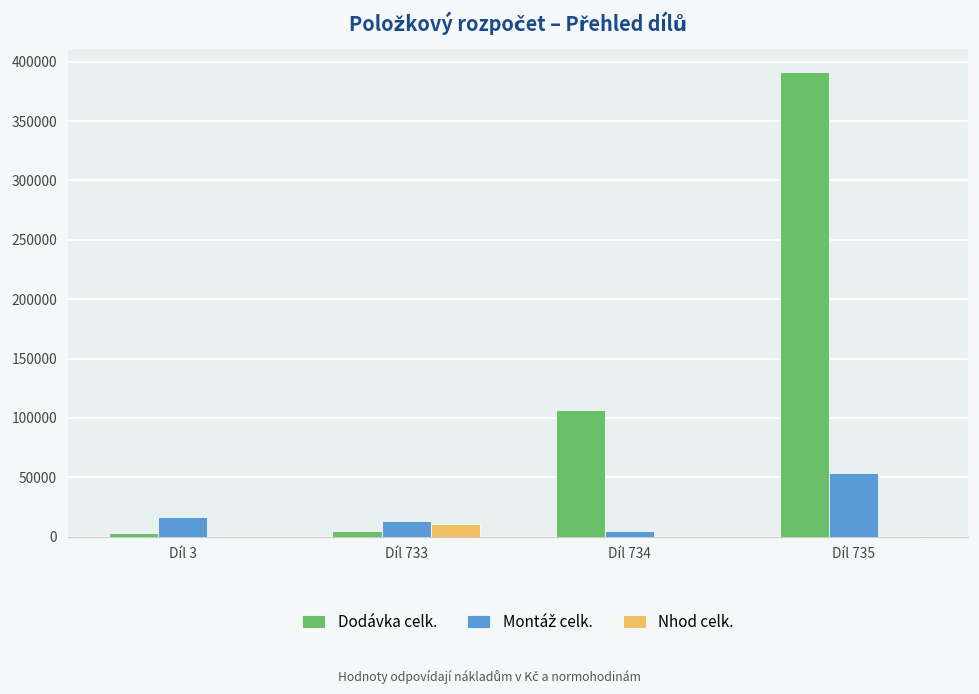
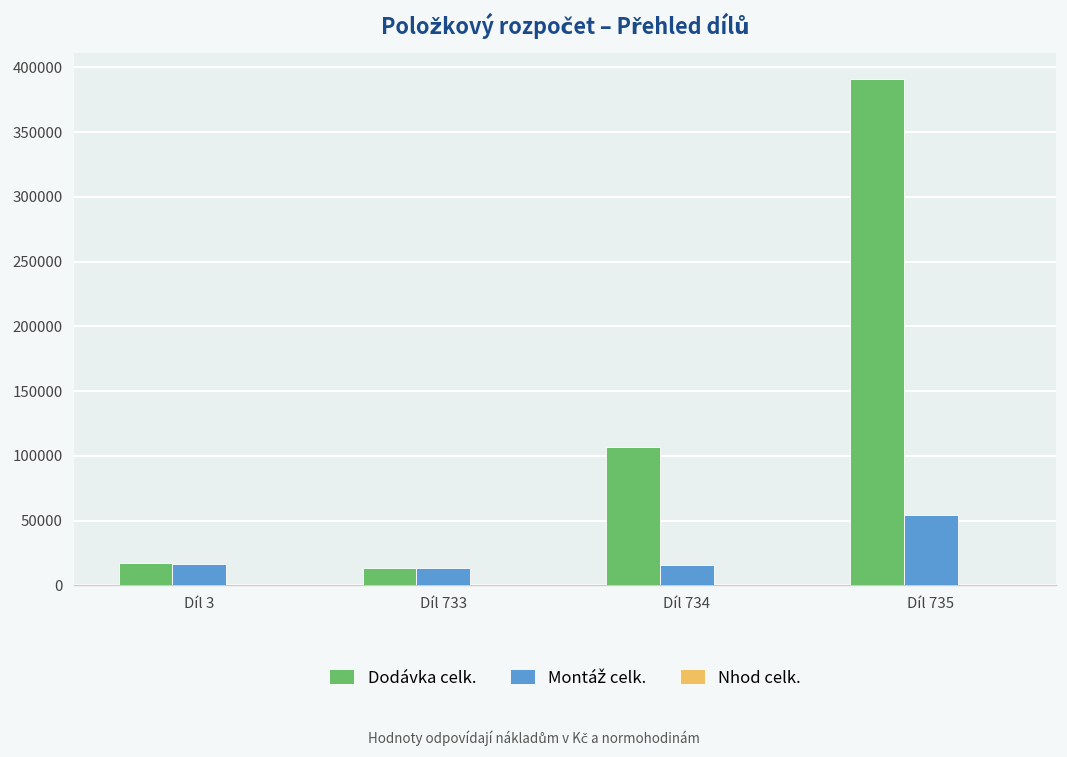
  {
    "Dodávka celk.": {
-     "Díl 3": 3000,
-     "Díl 733": 5000,
+     "Díl 3": 17000,
+     "Díl 733": 13000,
      "Díl 734": 107000,
      "Díl 735": 391000
    },
    "Montáž celk.": {
      "Díl 3": 17000,
      "Díl 733": 13000,
-     "Díl 734": 5000,
+     "Díl 734": 16000,
      "Díl 735": 54000
    },
    "Nhod celk.": {
-     "Díl 733": 10000
+     "Díl 733": 0
    }
  }
